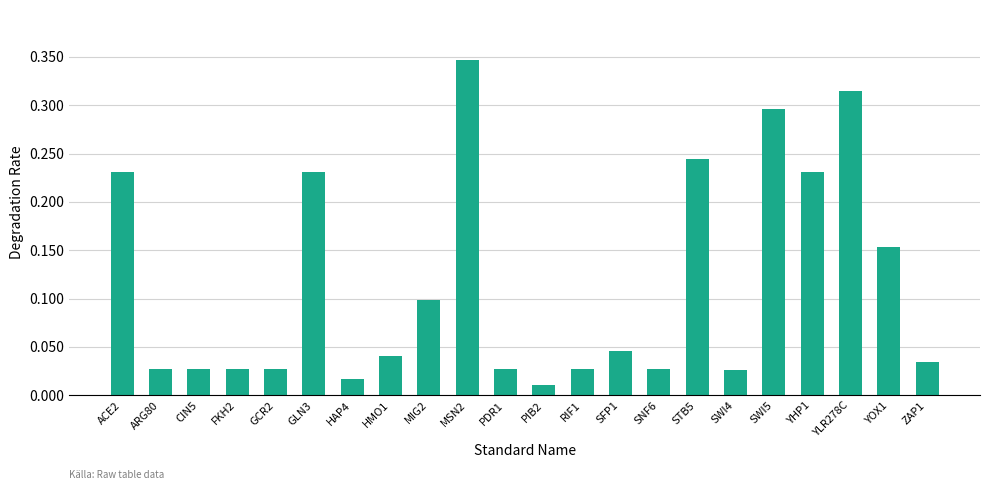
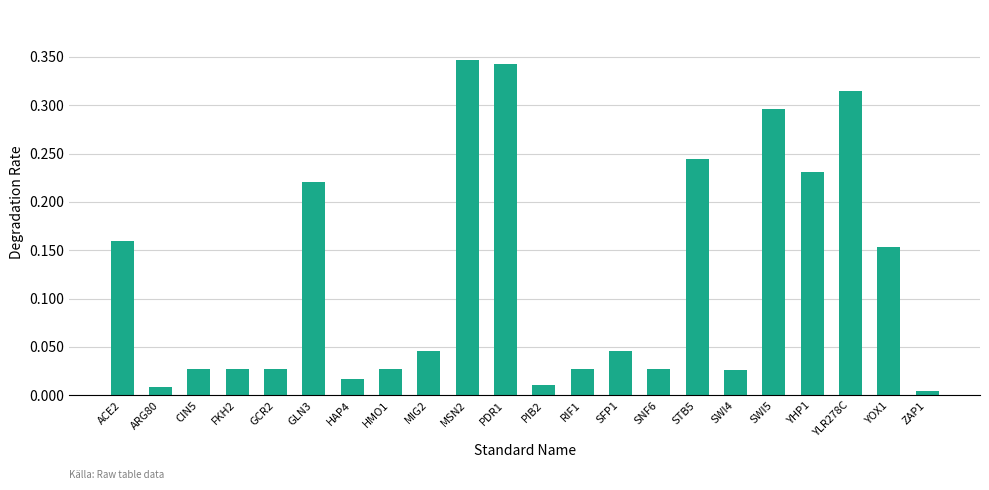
  {
-   "ACE2": 0.23,
-   "ARG80": 0.03,
+   "ACE2": 0.16,
+   "ARG80": 0.01,
    "CIN5": 0.03,
    "FKH2": 0.03,
    "GCR2": 0.03,
-   "GLN3": 0.23,
+   "GLN3": 0.22,
    "HAP4": 0.02,
-   "HMO1": 0.04,
-   "MIG2": 0.10,
+   "HMO1": 0.03,
+   "MIG2": 0.05,
    "MSN2": 0.35,
-   "PDR1": 0.03,
+   "PDR1": 0.34,
    "PIB2": 0.01,
    "RIF1": 0.03,
    "SFP1": 0.05,
    "SNF6": 0.03,
    "STB5": 0.24,
    "SWI4": 0.03,
    "SWI5": 0.30,
    "YHP1": 0.23,
    "YLR278C": 0.31,
    "YOX1": 0.15,
-   "ZAP1": 0.03
+   "ZAP1": 0.00
  }
